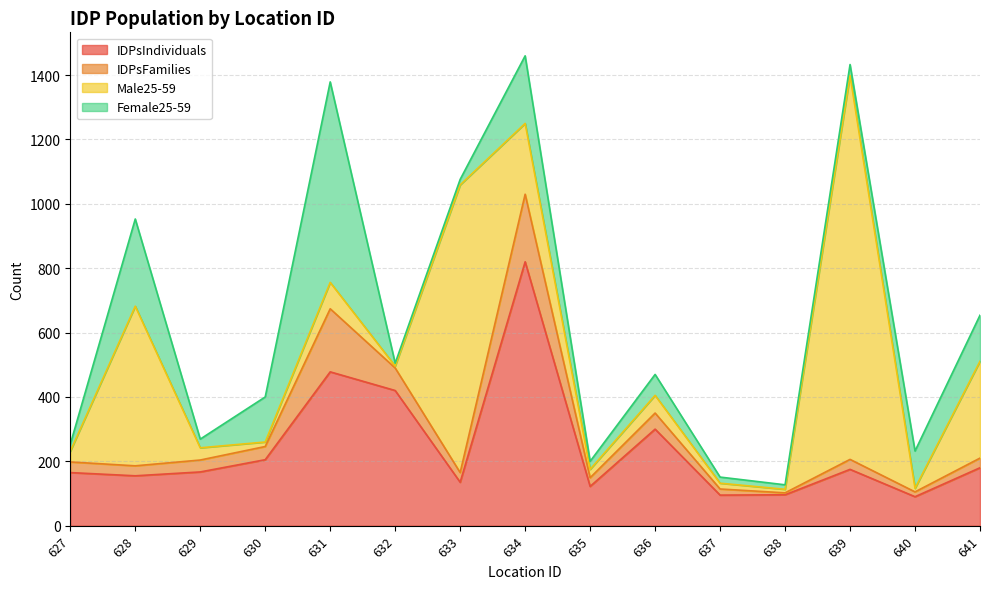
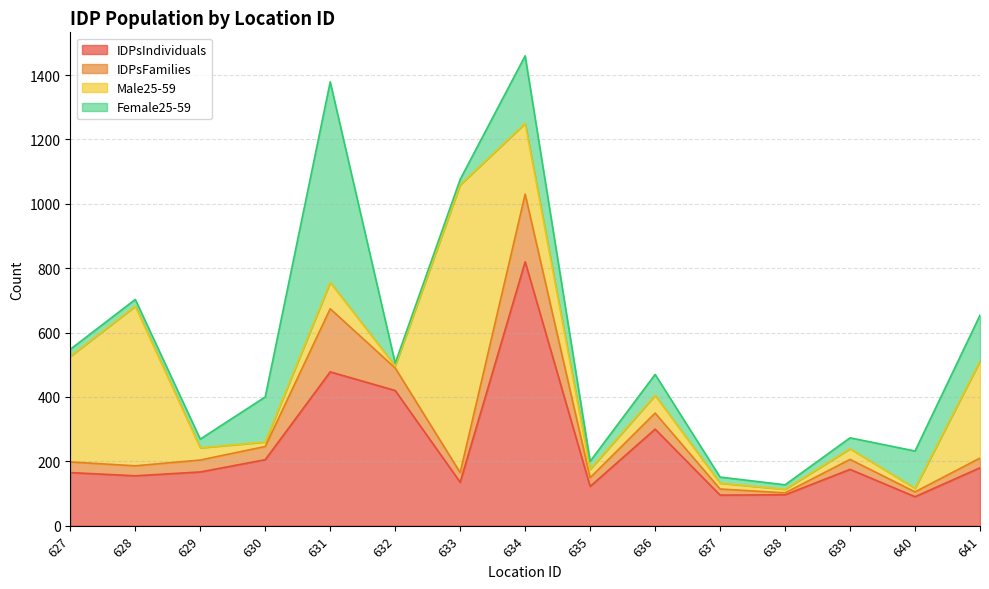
  {
    "Male25-59": {
-     "627": 30,
+     "627": 330,
      "628": 500,
      "629": 40,
      "630": 10,
      "631": 80,
      "633": 890,
      "634": 220,
      "635": 30,
      "636": 60,
      "637": 20,
      "638": 10,
-     "639": 1190,
+     "639": 30,
      "640": 10,
      "641": 300
    },
    "Female25-59": {
      "627": 20,
-     "628": 270,
+     "628": 20,
      "629": 30,
      "630": 140,
      "631": 620,
      "632": 10,
      "633": 20,
      "634": 210,
      "635": 30,
      "636": 70,
      "637": 20,
      "638": 10,
      "639": 30,
      "640": 120,
      "641": 140
    }
  }
